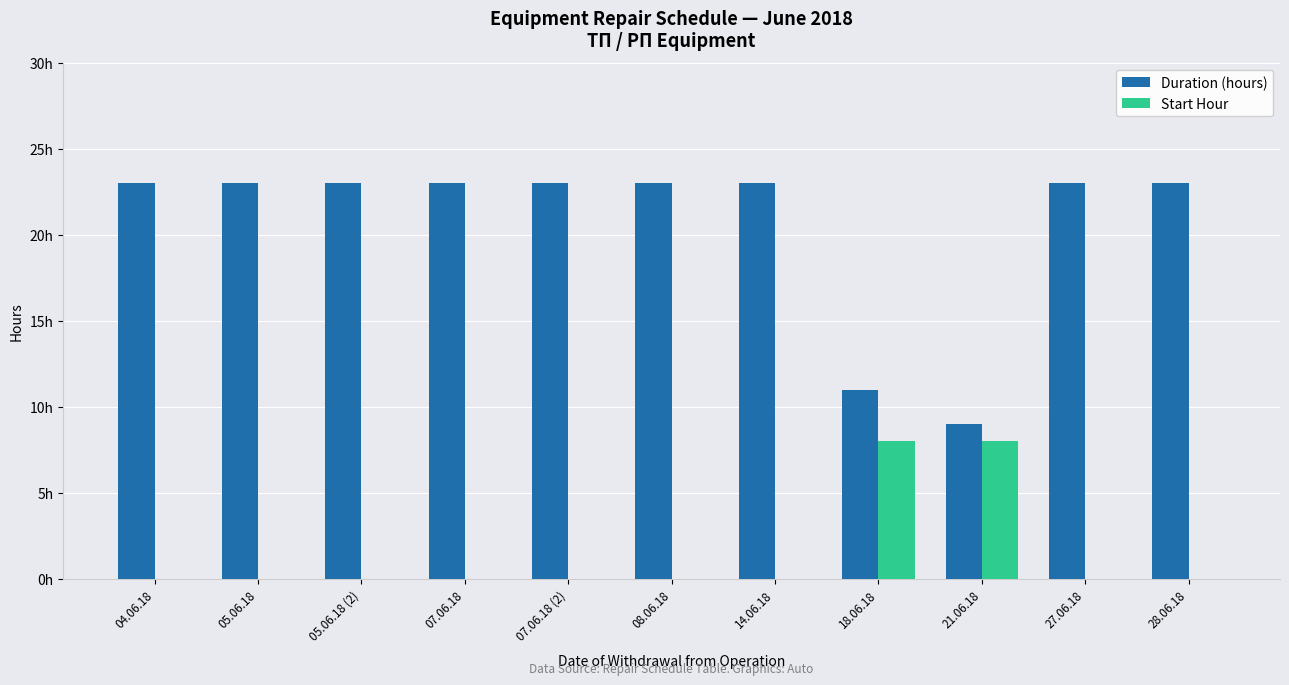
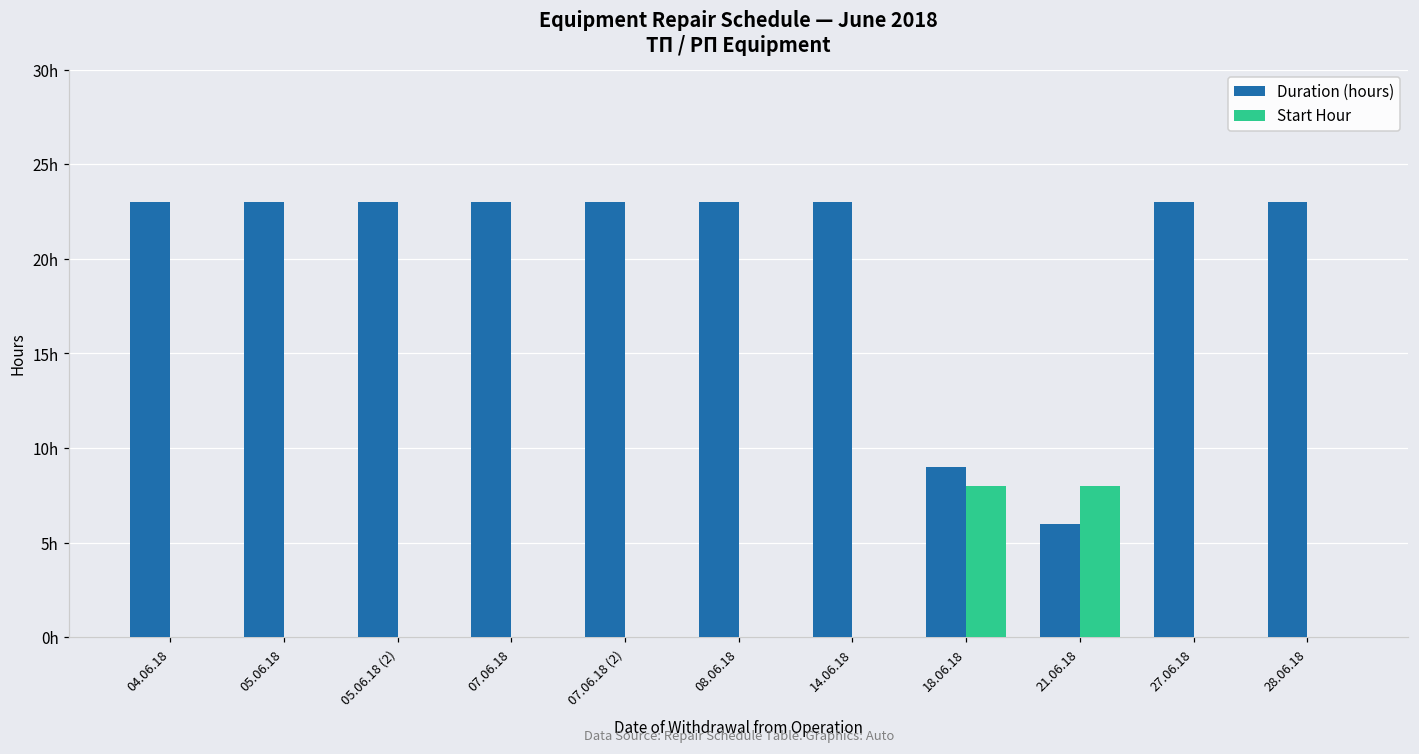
  {
    "Duration (hours)": {
      "04.06.18": "23h",
      "05.06.18": "23h",
      "05.06.18 (2)": "23h",
      "07.06.18": "23h",
      "07.06.18 (2)": "23h",
      "08.06.18": "23h",
      "14.06.18": "23h",
-     "18.06.18": "11h",
-     "21.06.18": "9h",
+     "18.06.18": "9h",
+     "21.06.18": "6h",
      "27.06.18": "23h",
      "28.06.18": "23h"
    },
    "Start Hour": {
      "04.06.18": "0h",
      "05.06.18": "0h",
      "05.06.18 (2)": "0h",
      "07.06.18": "0h",
      "07.06.18 (2)": "0h",
      "08.06.18": "0h",
      "14.06.18": "0h",
      "18.06.18": "8h",
      "21.06.18": "8h",
      "27.06.18": "0h",
      "28.06.18": "0h"
    }
  }
